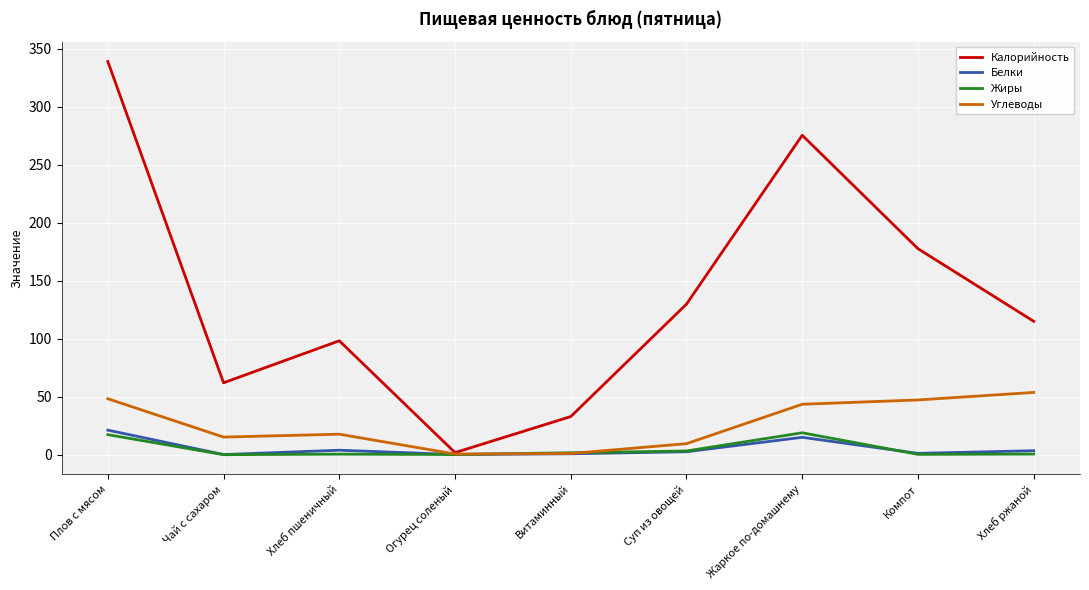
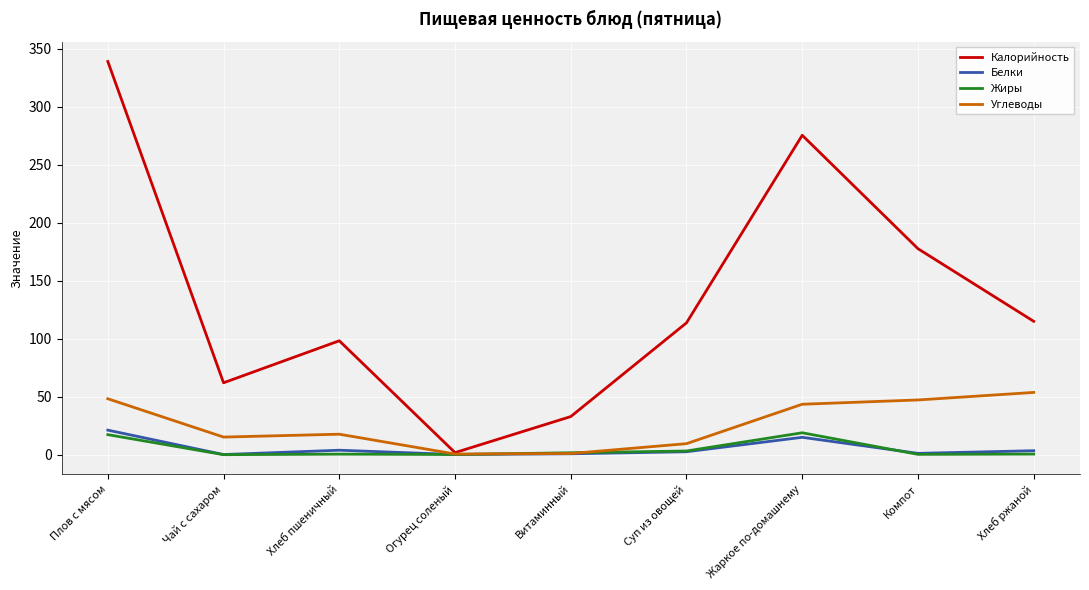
  {
    "Калорийность": {
      "Плов с мясом": 339,
      "Чай с сахаром": 62,
      "Хлеб пшеничный": 98,
      "Витаминный": 33,
-     "Суп из овощей": 130,
+     "Суп из овощей": 114,
      "Жаркое по-домашнему": 275,
      "Компот": 178,
      "Хлеб ржаной": 115
    },
    "Белки": {
      "Плов с мясом": 21,
      "Хлеб пшеничный": 4,
      "Жаркое по-домашнему": 15,
      "Хлеб ржаной": 3
    },
    "Жиры": {
      "Плов с мясом": 17,
      "Хлеб пшеничный": 0,
      "Жаркое по-домашнему": 19,
      "Хлеб ржаной": 1
    },
    "Углеводы": {
      "Плов с мясом": 48,
      "Чай с сахаром": 15,
      "Хлеб пшеничный": 18,
      "Суп из овощей": 10,
      "Жаркое по-домашнему": 44,
      "Компот": 47,
      "Хлеб ржаной": 54
    }
  }
